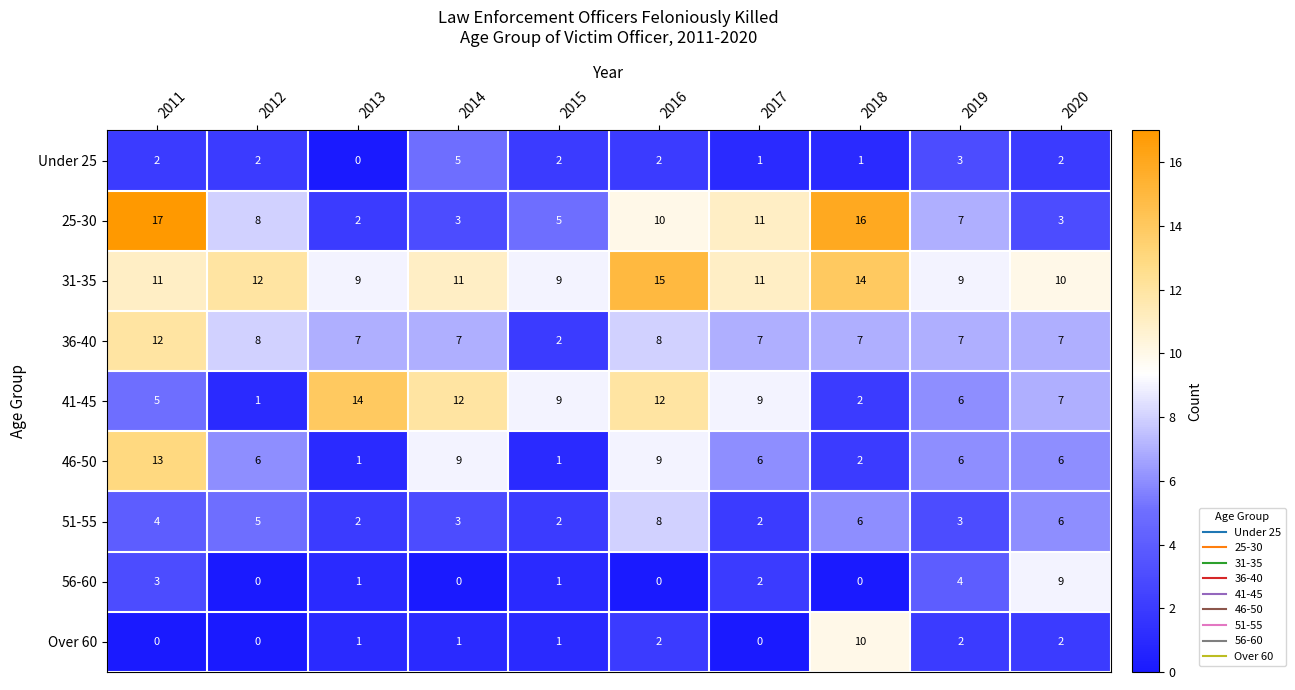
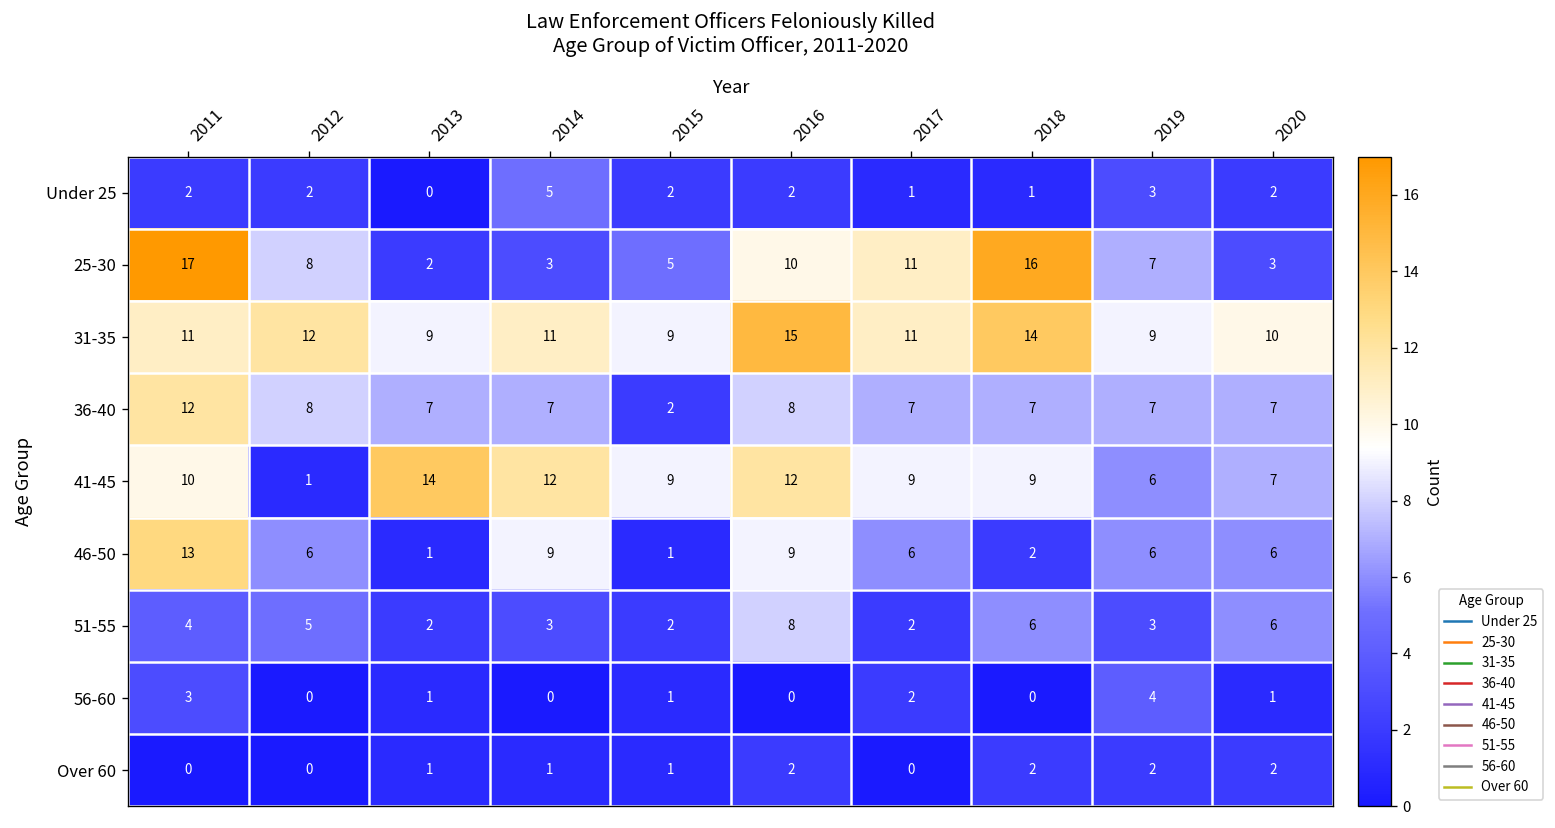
  {
    "Under 25": {
      "2011": 2,
      "2012": 2,
      "2013": 0,
      "2014": 5,
      "2015": 2,
      "2016": 2,
      "2017": 1,
      "2018": 1,
      "2019": 3,
      "2020": 2
    },
    "25-30": {
      "2011": 17,
      "2012": 8,
      "2013": 2,
      "2014": 3,
      "2015": 5,
      "2016": 10,
      "2017": 11,
      "2018": 16,
      "2019": 7,
      "2020": 3
    },
    "31-35": {
      "2011": 11,
      "2012": 12,
      "2013": 9,
      "2014": 11,
      "2015": 9,
      "2016": 15,
      "2017": 11,
      "2018": 14,
      "2019": 9,
      "2020": 10
    },
    "36-40": {
      "2011": 12,
      "2012": 8,
      "2013": 7,
      "2014": 7,
      "2015": 2,
      "2016": 8,
      "2017": 7,
      "2018": 7,
      "2019": 7,
      "2020": 7
    },
    "41-45": {
-     "2011": 5,
+     "2011": 10,
      "2012": 1,
      "2013": 14,
      "2014": 12,
      "2015": 9,
      "2016": 12,
      "2017": 9,
-     "2018": 2,
+     "2018": 9,
      "2019": 6,
      "2020": 7
    },
    "46-50": {
      "2011": 13,
      "2012": 6,
      "2013": 1,
      "2014": 9,
      "2015": 1,
      "2016": 9,
      "2017": 6,
      "2018": 2,
      "2019": 6,
      "2020": 6
    },
    "51-55": {
      "2011": 4,
      "2012": 5,
      "2013": 2,
      "2014": 3,
      "2015": 2,
      "2016": 8,
      "2017": 2,
      "2018": 6,
      "2019": 3,
      "2020": 6
    },
    "56-60": {
      "2011": 3,
      "2012": 0,
      "2013": 1,
      "2014": 0,
      "2015": 1,
      "2016": 0,
      "2017": 2,
      "2018": 0,
      "2019": 4,
-     "2020": 9
+     "2020": 1
    },
    "Over 60": {
      "2011": 0,
      "2012": 0,
      "2013": 1,
      "2014": 1,
      "2015": 1,
      "2016": 2,
      "2017": 0,
-     "2018": 10,
+     "2018": 2,
      "2019": 2,
      "2020": 2
    }
  }
